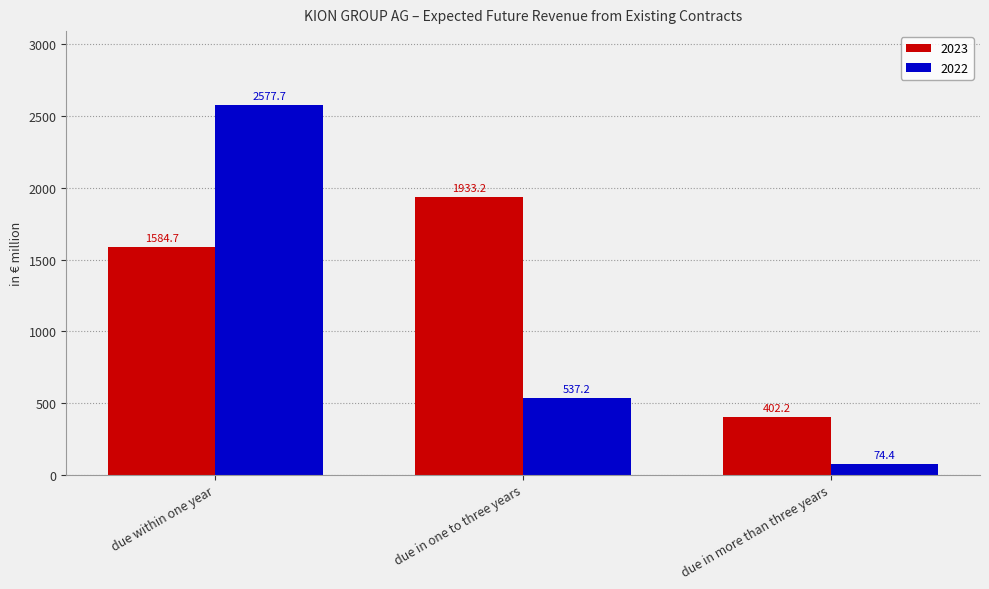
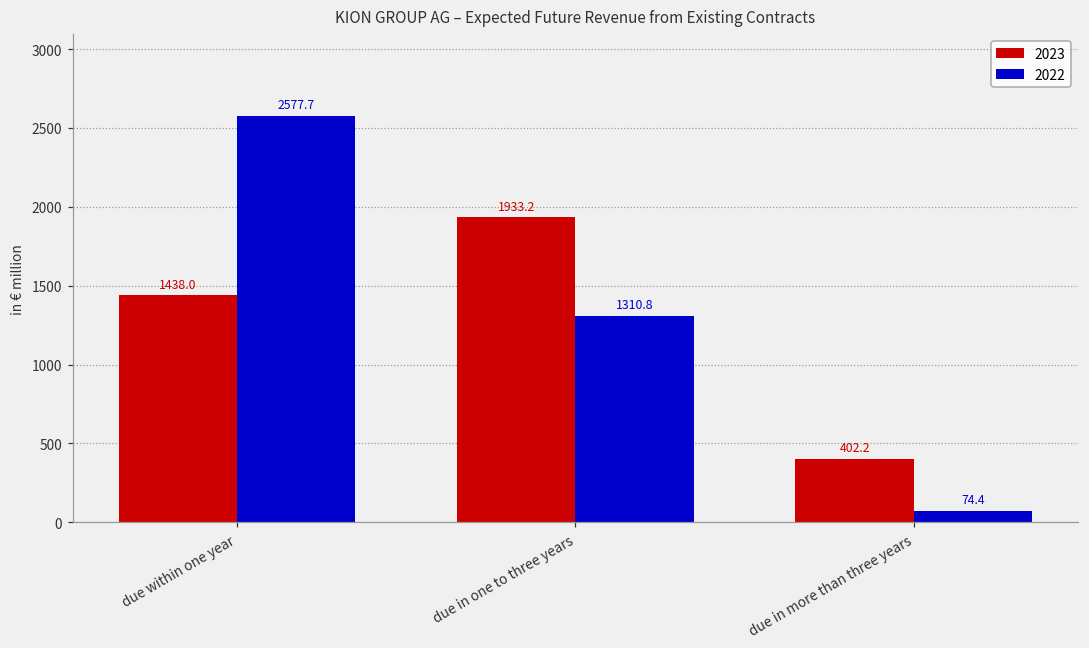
  {
    "2023": {
-     "due within one year": 1584.7,
+     "due within one year": 1438.0,
      "due in one to three years": 1933.2,
      "due in more than three years": 402.2
    },
    "2022": {
      "due within one year": 2577.7,
-     "due in one to three years": 537.2,
+     "due in one to three years": 1310.8,
      "due in more than three years": 74.4
    }
  }
